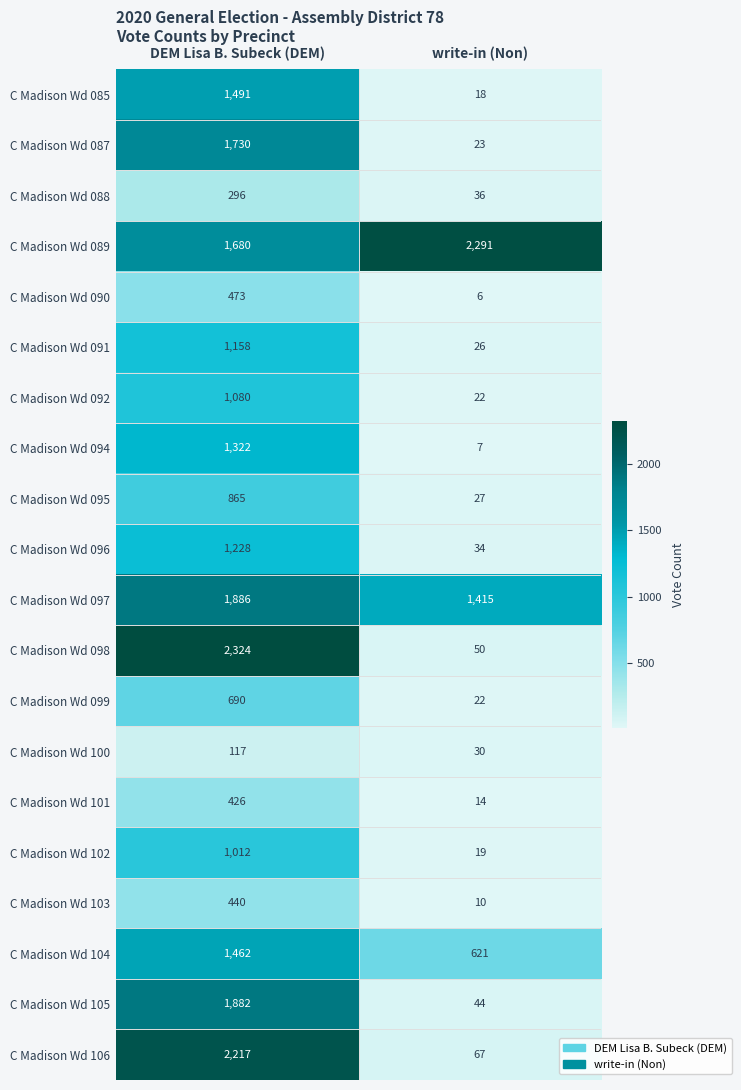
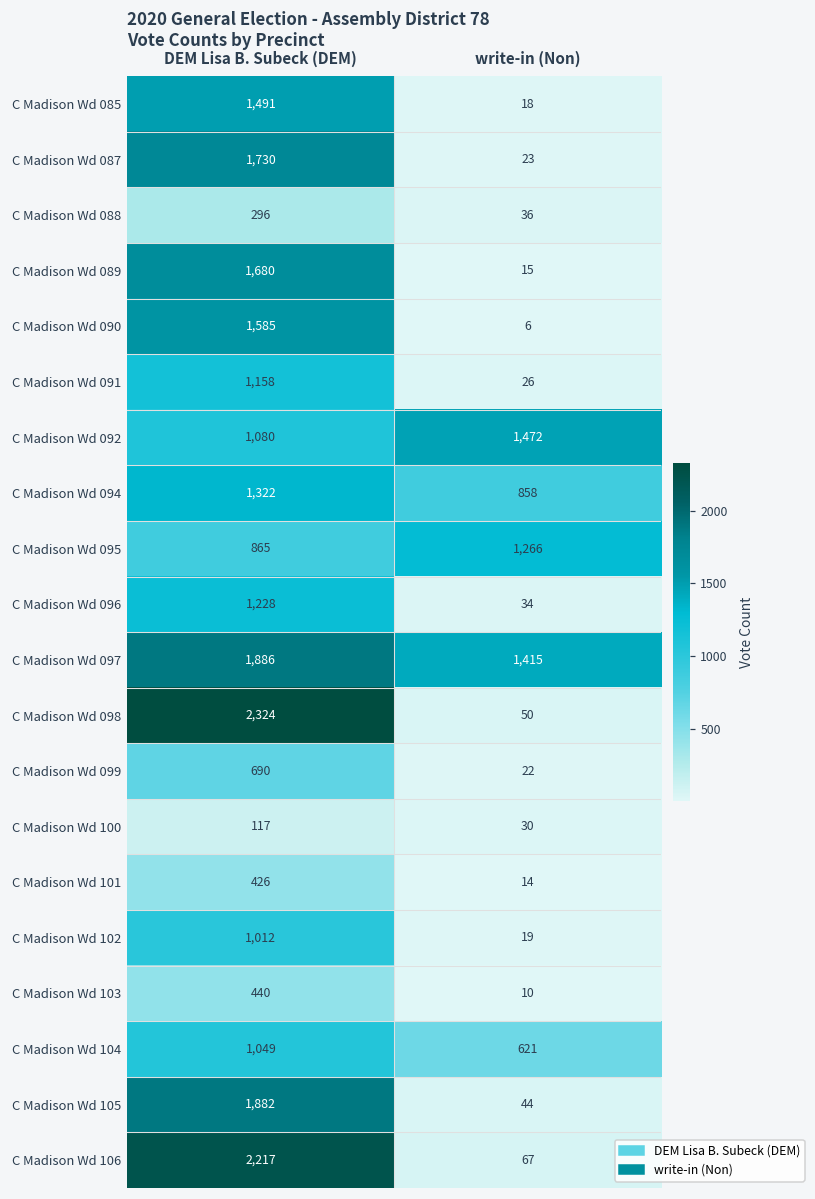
  {
    "C Madison Wd 085": {
      "DEM Lisa B. Subeck (DEM)": "1,491",
      "write-in (Non)": "18"
    },
    "C Madison Wd 087": {
      "DEM Lisa B. Subeck (DEM)": "1,730",
      "write-in (Non)": "23"
    },
    "C Madison Wd 088": {
      "DEM Lisa B. Subeck (DEM)": "296",
      "write-in (Non)": "36"
    },
    "C Madison Wd 089": {
      "DEM Lisa B. Subeck (DEM)": "1,680",
-     "write-in (Non)": "2,291"
+     "write-in (Non)": "15"
    },
    "C Madison Wd 090": {
-     "DEM Lisa B. Subeck (DEM)": "473",
+     "DEM Lisa B. Subeck (DEM)": "1,585",
      "write-in (Non)": "6"
    },
    "C Madison Wd 091": {
      "DEM Lisa B. Subeck (DEM)": "1,158",
      "write-in (Non)": "26"
    },
    "C Madison Wd 092": {
      "DEM Lisa B. Subeck (DEM)": "1,080",
-     "write-in (Non)": "22"
+     "write-in (Non)": "1,472"
    },
    "C Madison Wd 094": {
      "DEM Lisa B. Subeck (DEM)": "1,322",
-     "write-in (Non)": "7"
+     "write-in (Non)": "858"
    },
    "C Madison Wd 095": {
      "DEM Lisa B. Subeck (DEM)": "865",
-     "write-in (Non)": "27"
+     "write-in (Non)": "1,266"
    },
    "C Madison Wd 096": {
      "DEM Lisa B. Subeck (DEM)": "1,228",
      "write-in (Non)": "34"
    },
    "C Madison Wd 097": {
      "DEM Lisa B. Subeck (DEM)": "1,886",
      "write-in (Non)": "1,415"
    },
    "C Madison Wd 098": {
      "DEM Lisa B. Subeck (DEM)": "2,324",
      "write-in (Non)": "50"
    },
    "C Madison Wd 099": {
      "DEM Lisa B. Subeck (DEM)": "690",
      "write-in (Non)": "22"
    },
    "C Madison Wd 100": {
      "DEM Lisa B. Subeck (DEM)": "117",
      "write-in (Non)": "30"
    },
    "C Madison Wd 101": {
      "DEM Lisa B. Subeck (DEM)": "426",
      "write-in (Non)": "14"
    },
    "C Madison Wd 102": {
      "DEM Lisa B. Subeck (DEM)": "1,012",
      "write-in (Non)": "19"
    },
    "C Madison Wd 103": {
      "DEM Lisa B. Subeck (DEM)": "440",
      "write-in (Non)": "10"
    },
    "C Madison Wd 104": {
-     "DEM Lisa B. Subeck (DEM)": "1,462",
+     "DEM Lisa B. Subeck (DEM)": "1,049",
      "write-in (Non)": "621"
    },
    "C Madison Wd 105": {
      "DEM Lisa B. Subeck (DEM)": "1,882",
      "write-in (Non)": "44"
    },
    "C Madison Wd 106": {
      "DEM Lisa B. Subeck (DEM)": "2,217",
      "write-in (Non)": "67"
    }
  }
